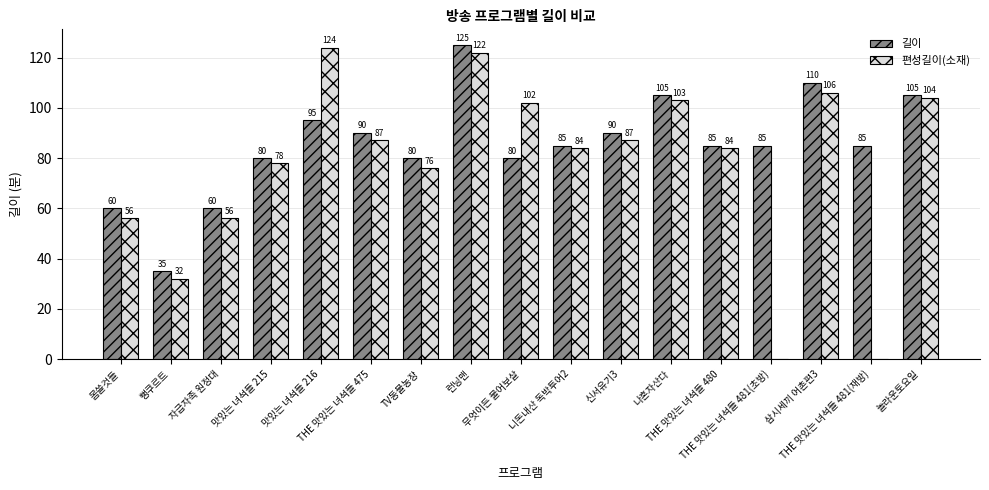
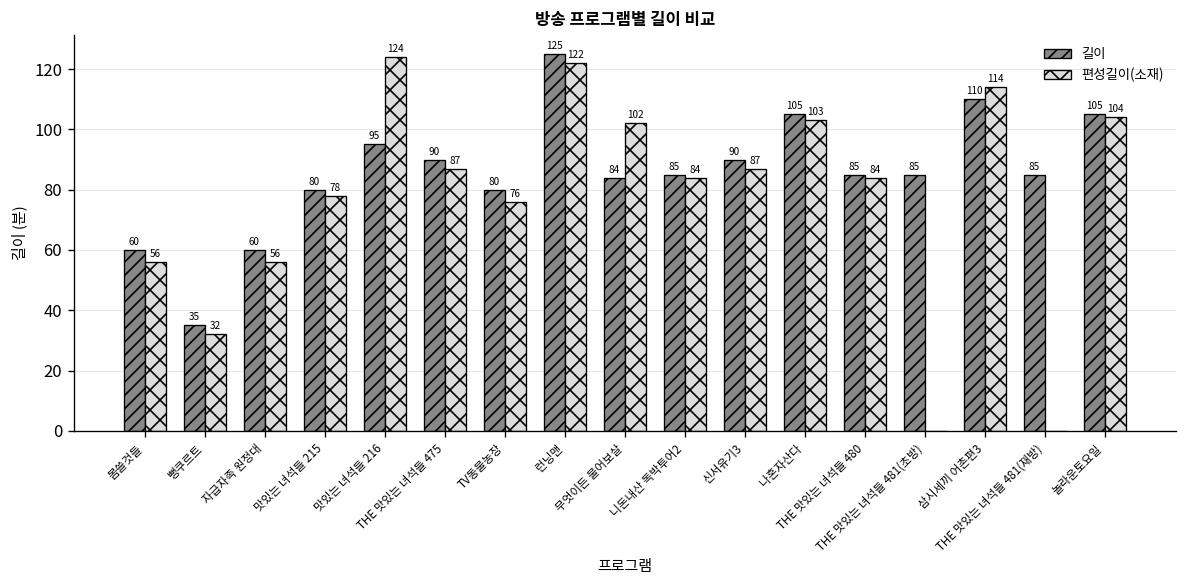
  {
    "길이": {
      "몸쓸것들": 60,
      "뻥쿠르트": 35,
      "자급자족 원정대": 60,
      "맛있는 녀석들 215": 80,
      "맛있는 녀석들 216": 95,
      "THE 맛있는 녀석들 475": 90,
      "TV동물농장": 80,
      "런닝맨": 125,
-     "무엇이든 물어보살": 80,
+     "무엇이든 물어보살": 84,
      "니돈내산 독박투어2": 85,
      "신서유기3": 90,
      "나혼자산다": 105,
      "THE 맛있는 녀석들 480": 85,
      "THE 맛있는 녀석들 481(초방)": 85,
      "삼시세끼 어촌편3": 110,
      "THE 맛있는 녀석들 481(재방)": 85,
      "놀라운토요일": 105
    },
    "편성길이(소재)": {
      "몸쓸것들": 56,
      "뻥쿠르트": 32,
      "자급자족 원정대": 56,
      "맛있는 녀석들 215": 78,
      "맛있는 녀석들 216": 124,
      "THE 맛있는 녀석들 475": 87,
      "TV동물농장": 76,
      "런닝맨": 122,
      "무엇이든 물어보살": 102,
      "니돈내산 독박투어2": 84,
      "신서유기3": 87,
      "나혼자산다": 103,
      "THE 맛있는 녀석들 480": 84,
-     "삼시세끼 어촌편3": 106,
+     "삼시세끼 어촌편3": 114,
      "놀라운토요일": 104
    }
  }
